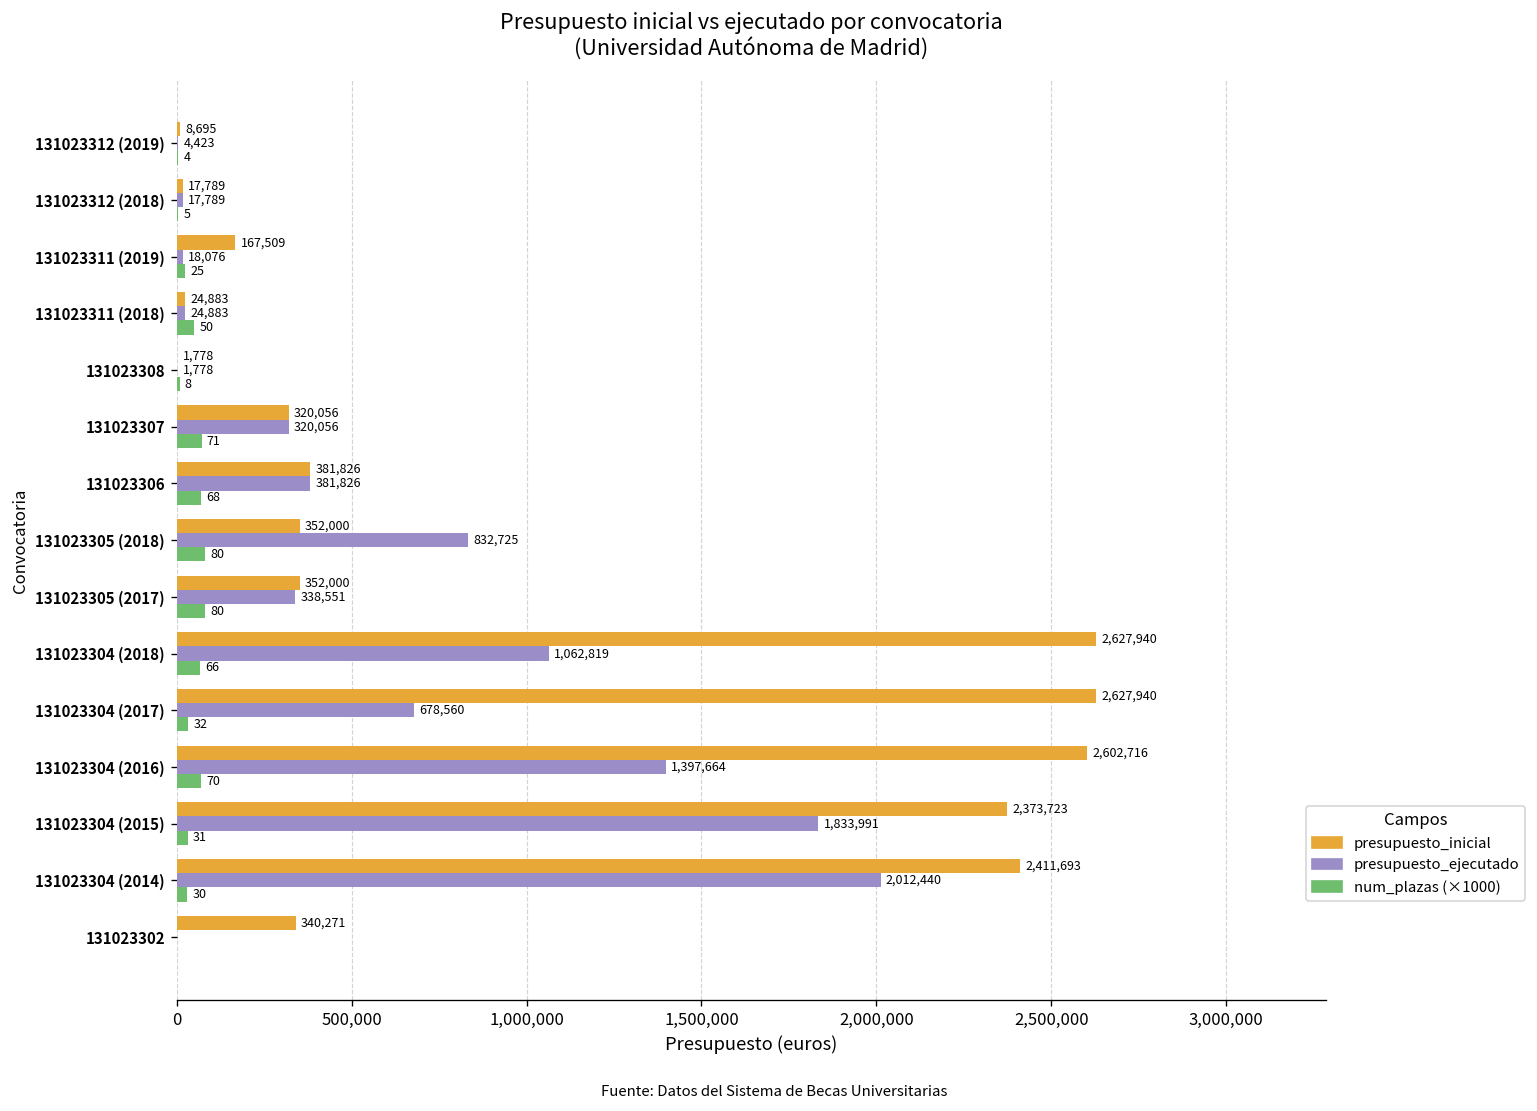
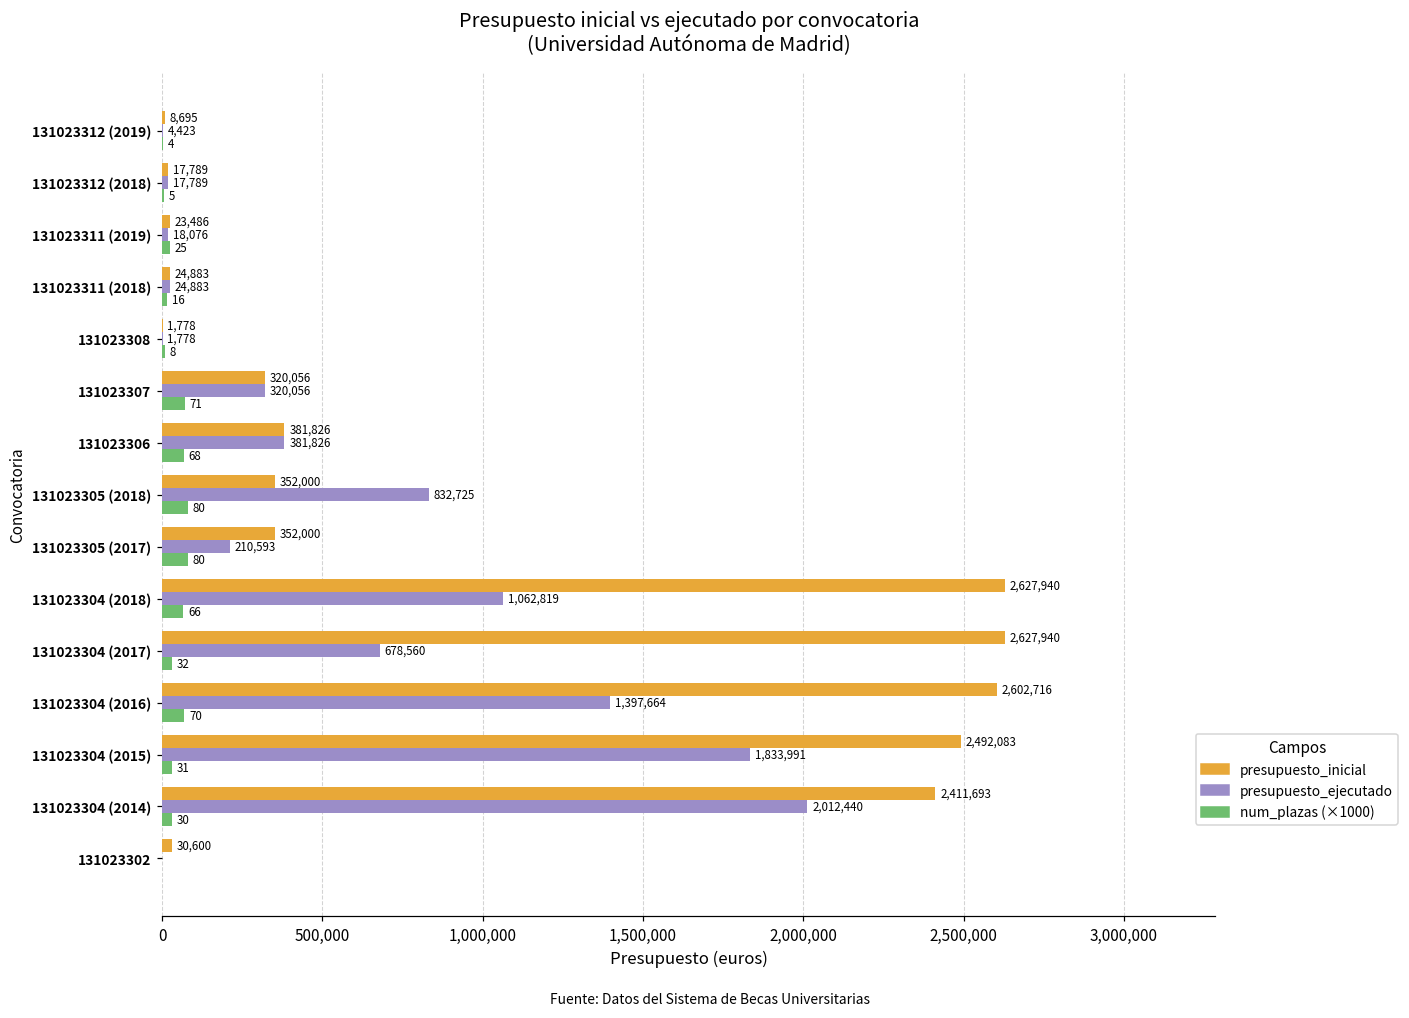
  {
    "presupuesto_inicial": {
      "131023312 (2019)": "8,695",
      "131023312 (2018)": "17,789",
-     "131023311 (2019)": "167,509",
+     "131023311 (2019)": "23,486",
      "131023311 (2018)": "24,883",
      "131023308": "1,778",
      "131023307": "320,056",
      "131023306": "381,826",
      "131023305 (2018)": "352,000",
      "131023305 (2017)": "352,000",
      "131023304 (2018)": "2,627,940",
      "131023304 (2017)": "2,627,940",
      "131023304 (2016)": "2,602,716",
-     "131023304 (2015)": "2,373,723",
+     "131023304 (2015)": "2,492,083",
      "131023304 (2014)": "2,411,693",
-     "131023302": "340,271"
+     "131023302": "30,600"
    },
    "presupuesto_ejecutado": {
      "131023312 (2019)": "4,423",
      "131023312 (2018)": "17,789",
      "131023311 (2019)": "18,076",
      "131023311 (2018)": "24,883",
      "131023308": "1,778",
      "131023307": "320,056",
      "131023306": "381,826",
      "131023305 (2018)": "832,725",
-     "131023305 (2017)": "338,551",
+     "131023305 (2017)": "210,593",
      "131023304 (2018)": "1,062,819",
      "131023304 (2017)": "678,560",
      "131023304 (2016)": "1,397,664",
      "131023304 (2015)": "1,833,991",
      "131023304 (2014)": "2,012,440"
    },
    "num_plazas (×1000)": {
-     "131023311 (2018)": "50"
+     "131023311 (2018)": "16"
    }
  }
